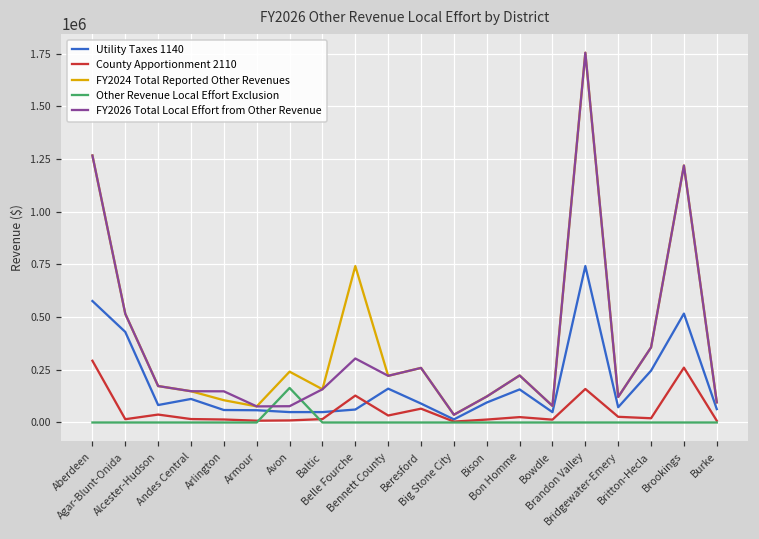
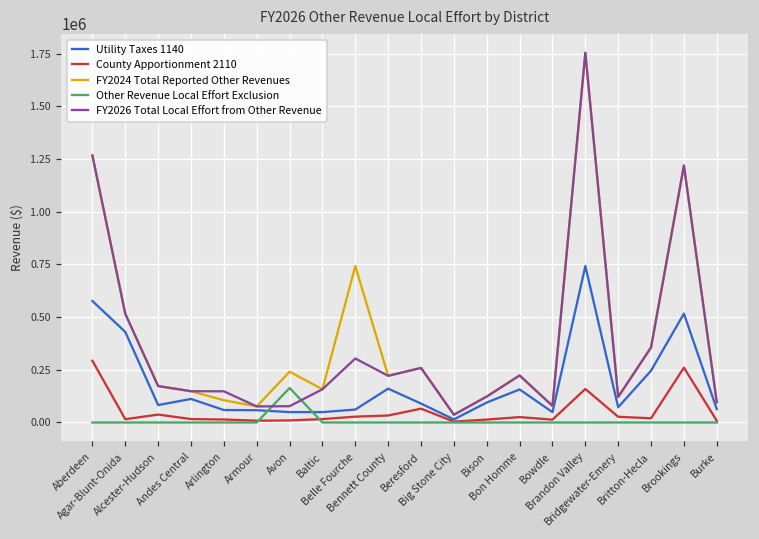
  {
    "Utility Taxes 1140": {
      "Aberdeen": 580000,
      "Agar-Blunt-Onida": 430000,
      "Alcester-Hudson": 80000,
      "Andes Central": 110000,
      "Arlington": 60000,
      "Armour": 60000,
      "Avon": 50000,
      "Baltic": 50000,
      "Belle Fourche": 60000,
      "Bennett County": 160000,
      "Beresford": 90000,
      "Bison": 90000,
      "Bon Homme": 160000,
      "Bowdle": 50000,
      "Brandon Valley": 740000,
      "Bridgewater-Emery": 70000,
      "Britton-Hecla": 250000,
      "Brookings": 520000,
      "Burke": 60000
    },
    "County Apportionment 2110": {
      "Aberdeen": 290000,
      "Agar-Blunt-Onida": 20000,
      "Alcester-Hudson": 40000,
      "Andes Central": 20000,
      "Arlington": 10000,
      "Avon": 10000,
      "Baltic": 20000,
-     "Belle Fourche": 130000,
+     "Belle Fourche": 30000,
      "Bennett County": 30000,
      "Beresford": 70000,
      "Bison": 10000,
      "Bon Homme": 30000,
      "Bowdle": 10000,
      "Brandon Valley": 160000,
      "Bridgewater-Emery": 30000,
      "Britton-Hecla": 20000,
      "Brookings": 260000
    },
    "FY2024 Total Reported Other Revenues": {
      "Arlington": 110000,
      "Avon": 240000,
      "Belle Fourche": 740000
    },
    "Other Revenue Local Effort Exclusion": {
      "Aberdeen": 0,
      "Agar-Blunt-Onida": 0,
      "Alcester-Hudson": 0,
      "Andes Central": 0,
      "Arlington": 0,
      "Avon": 160000,
      "Baltic": 0,
      "Belle Fourche": 0,
      "Bennett County": 0,
      "Beresford": 0,
      "Bison": 0,
      "Bon Homme": 0,
      "Bowdle": 0,
      "Brandon Valley": 0,
      "Bridgewater-Emery": 0,
      "Britton-Hecla": 0,
      "Brookings": 0
    },
    "FY2026 Total Local Effort from Other Revenue": {
      "Arlington": 150000,
      "Avon": 80000,
      "Belle Fourche": 300000
    }
  }
